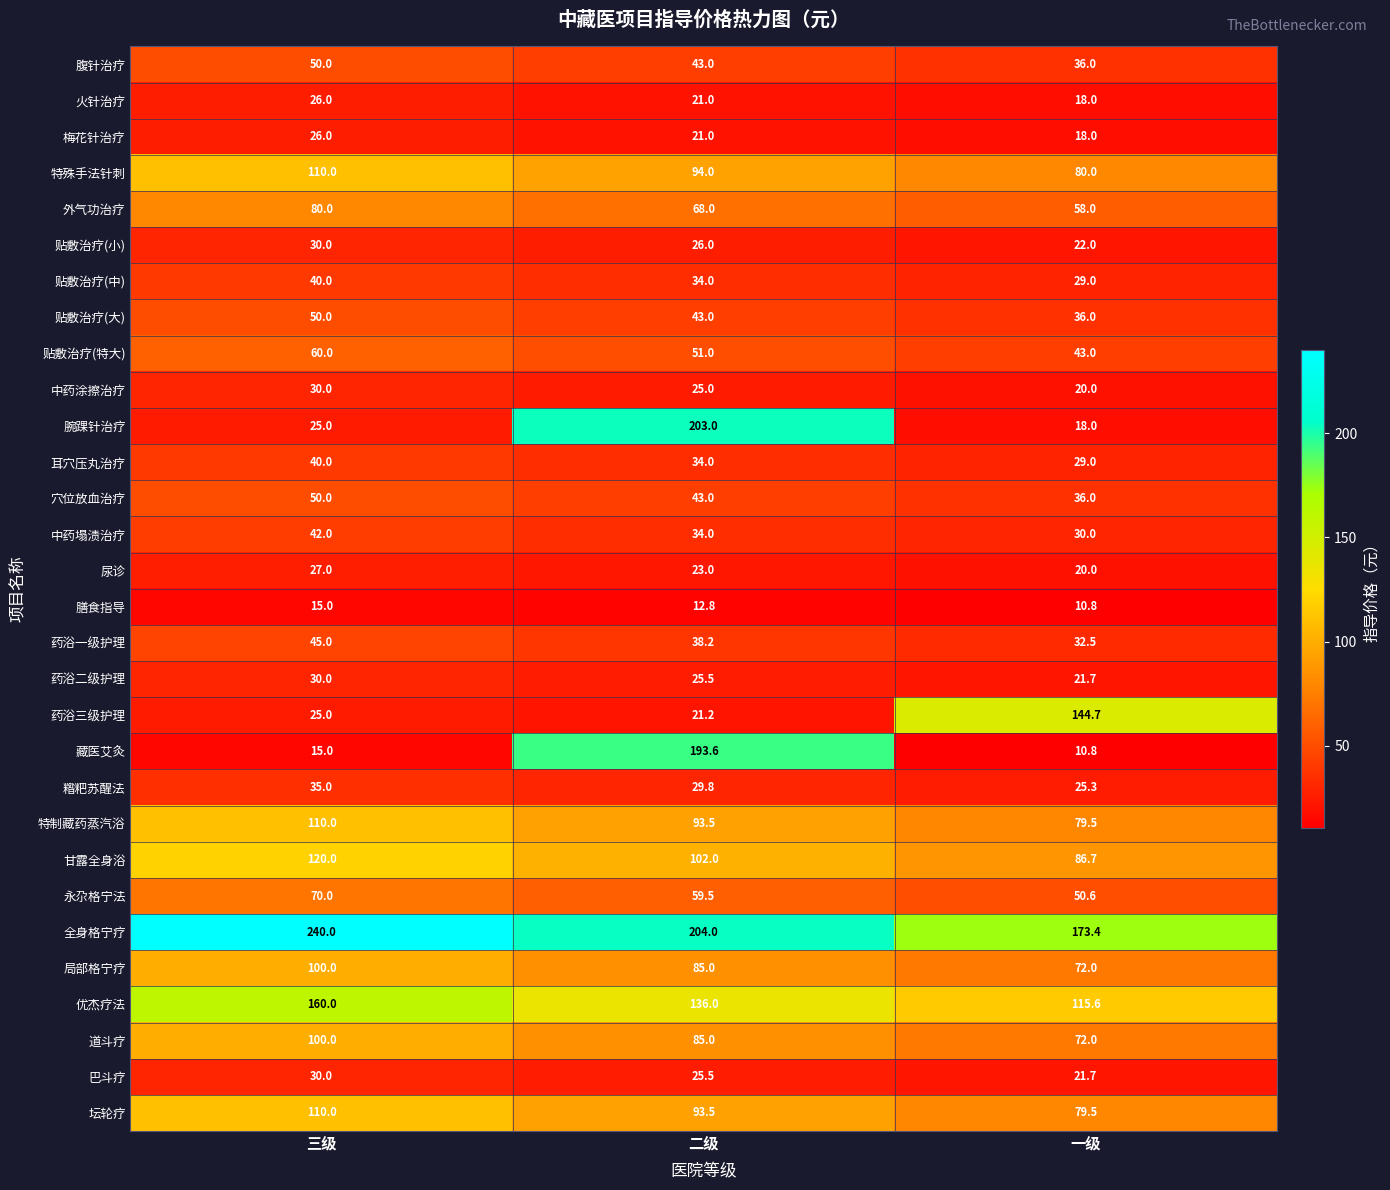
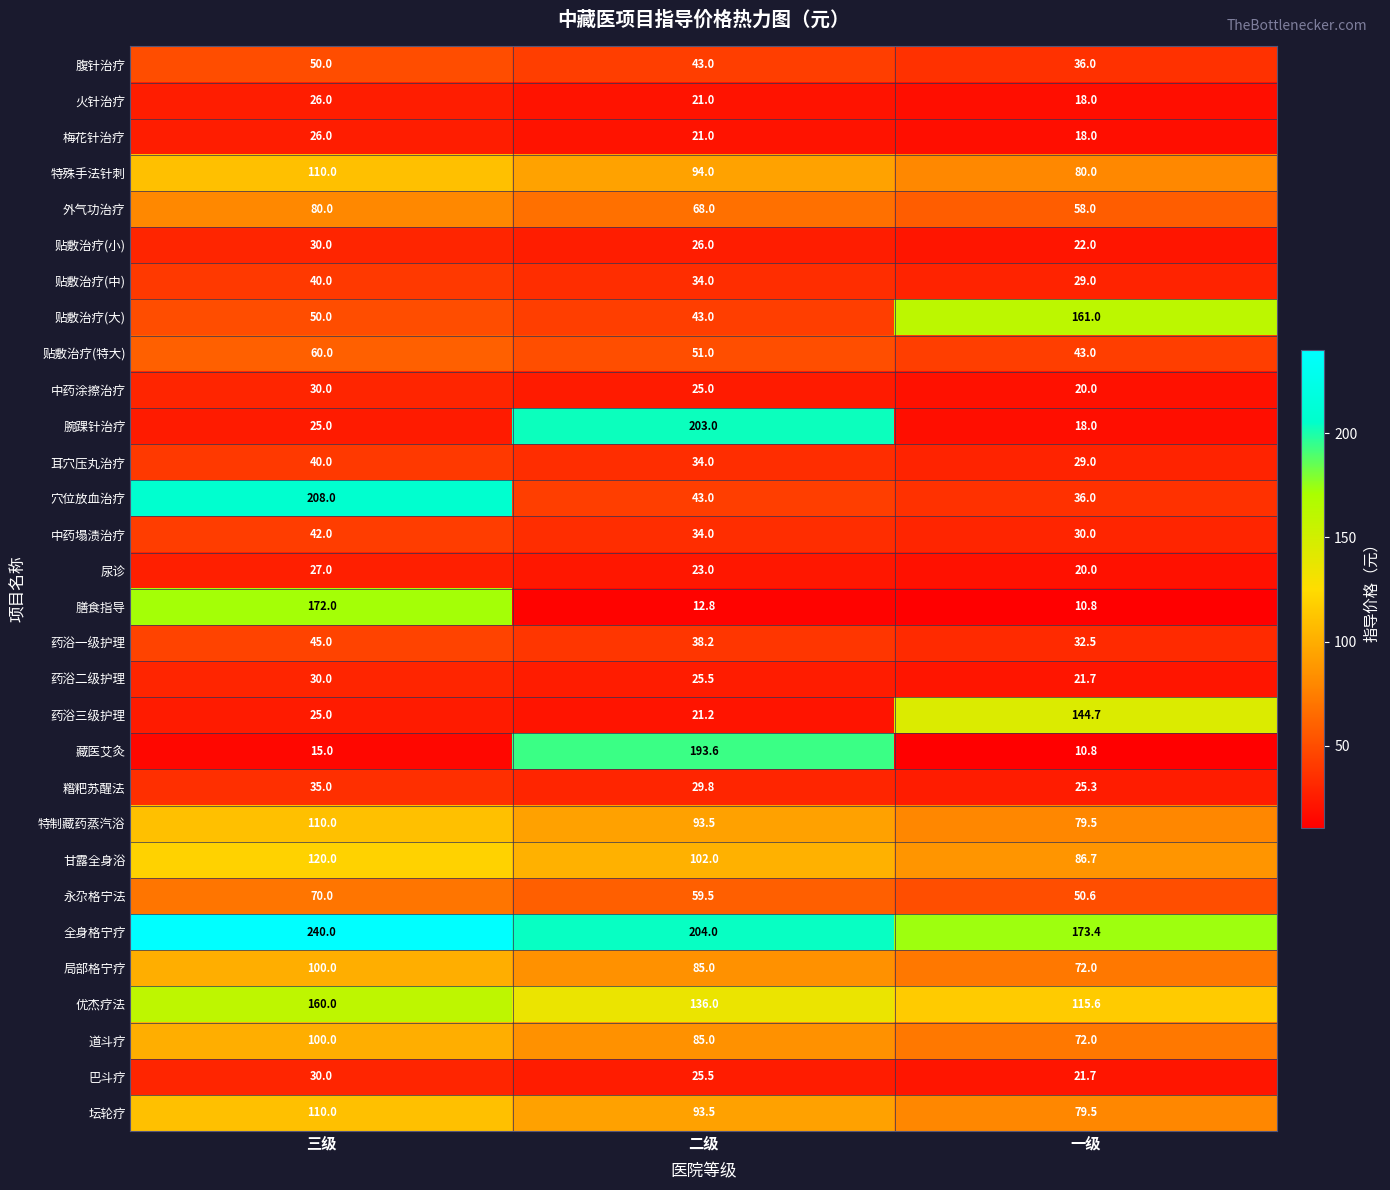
  {
    "腹针治疗": {
      "三级": 50.0,
      "二级": 43.0,
      "一级": 36.0
    },
    "火针治疗": {
      "三级": 26.0,
      "二级": 21.0,
      "一级": 18.0
    },
    "梅花针治疗": {
      "三级": 26.0,
      "二级": 21.0,
      "一级": 18.0
    },
    "特殊手法针刺": {
      "三级": 110.0,
      "二级": 94.0,
      "一级": 80.0
    },
    "外气功治疗": {
      "三级": 80.0,
      "二级": 68.0,
      "一级": 58.0
    },
    "贴敷治疗(小)": {
      "三级": 30.0,
      "二级": 26.0,
      "一级": 22.0
    },
    "贴敷治疗(中)": {
      "三级": 40.0,
      "二级": 34.0,
      "一级": 29.0
    },
    "贴敷治疗(大)": {
      "三级": 50.0,
      "二级": 43.0,
-     "一级": 36.0
+     "一级": 161.0
    },
    "贴敷治疗(特大)": {
      "三级": 60.0,
      "二级": 51.0,
      "一级": 43.0
    },
    "中药涂擦治疗": {
      "三级": 30.0,
      "二级": 25.0,
      "一级": 20.0
    },
    "腕踝针治疗": {
      "三级": 25.0,
      "二级": 203.0,
      "一级": 18.0
    },
    "耳穴压丸治疗": {
      "三级": 40.0,
      "二级": 34.0,
      "一级": 29.0
    },
    "穴位放血治疗": {
-     "三级": 50.0,
+     "三级": 208.0,
      "二级": 43.0,
      "一级": 36.0
    },
    "中药塌渍治疗": {
      "三级": 42.0,
      "二级": 34.0,
      "一级": 30.0
    },
    "尿诊": {
      "三级": 27.0,
      "二级": 23.0,
      "一级": 20.0
    },
    "膳食指导": {
-     "三级": 15.0,
+     "三级": 172.0,
      "二级": 12.8,
      "一级": 10.8
    },
    "药浴一级护理": {
      "三级": 45.0,
      "二级": 38.2,
      "一级": 32.5
    },
    "药浴二级护理": {
      "三级": 30.0,
      "二级": 25.5,
      "一级": 21.7
    },
    "药浴三级护理": {
      "三级": 25.0,
      "二级": 21.2,
      "一级": 144.7
    },
    "藏医艾灸": {
      "三级": 15.0,
      "二级": 193.6,
      "一级": 10.8
    },
    "糌粑苏醒法": {
      "三级": 35.0,
      "二级": 29.8,
      "一级": 25.3
    },
    "特制藏药蒸汽浴": {
      "三级": 110.0,
      "二级": 93.5,
      "一级": 79.5
    },
    "甘露全身浴": {
      "三级": 120.0,
      "二级": 102.0,
      "一级": 86.7
    },
    "永尕格宁法": {
      "三级": 70.0,
      "二级": 59.5,
      "一级": 50.6
    },
    "全身格宁疗": {
      "三级": 240.0,
      "二级": 204.0,
      "一级": 173.4
    },
    "局部格宁疗": {
      "三级": 100.0,
      "二级": 85.0,
      "一级": 72.0
    },
    "优杰疗法": {
      "三级": 160.0,
      "二级": 136.0,
      "一级": 115.6
    },
    "道斗疗": {
      "三级": 100.0,
      "二级": 85.0,
      "一级": 72.0
    },
    "巴斗疗": {
      "三级": 30.0,
      "二级": 25.5,
      "一级": 21.7
    },
    "坛轮疗": {
      "三级": 110.0,
      "二级": 93.5,
      "一级": 79.5
    }
  }
